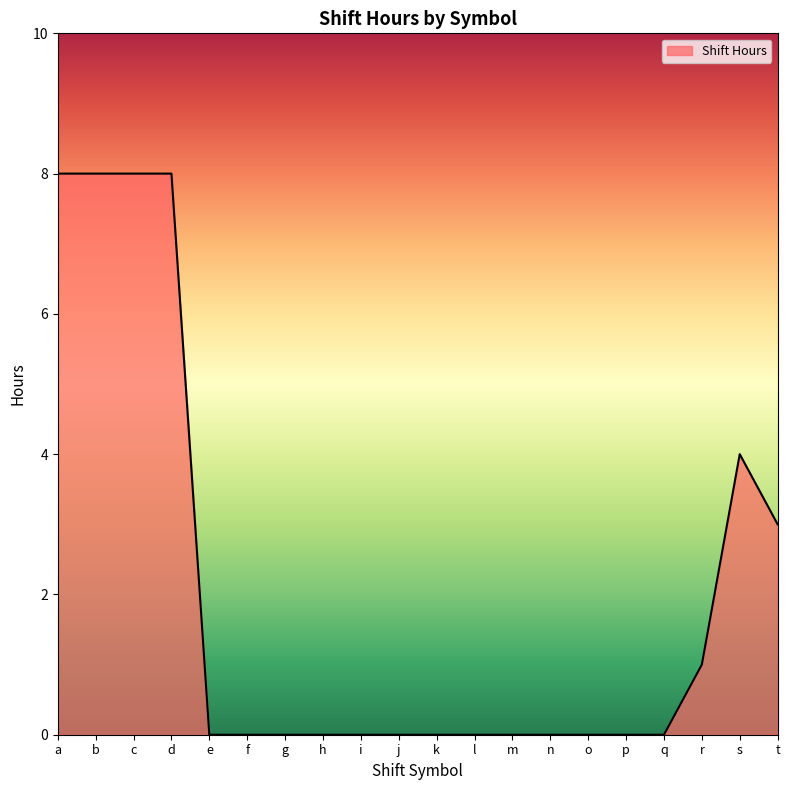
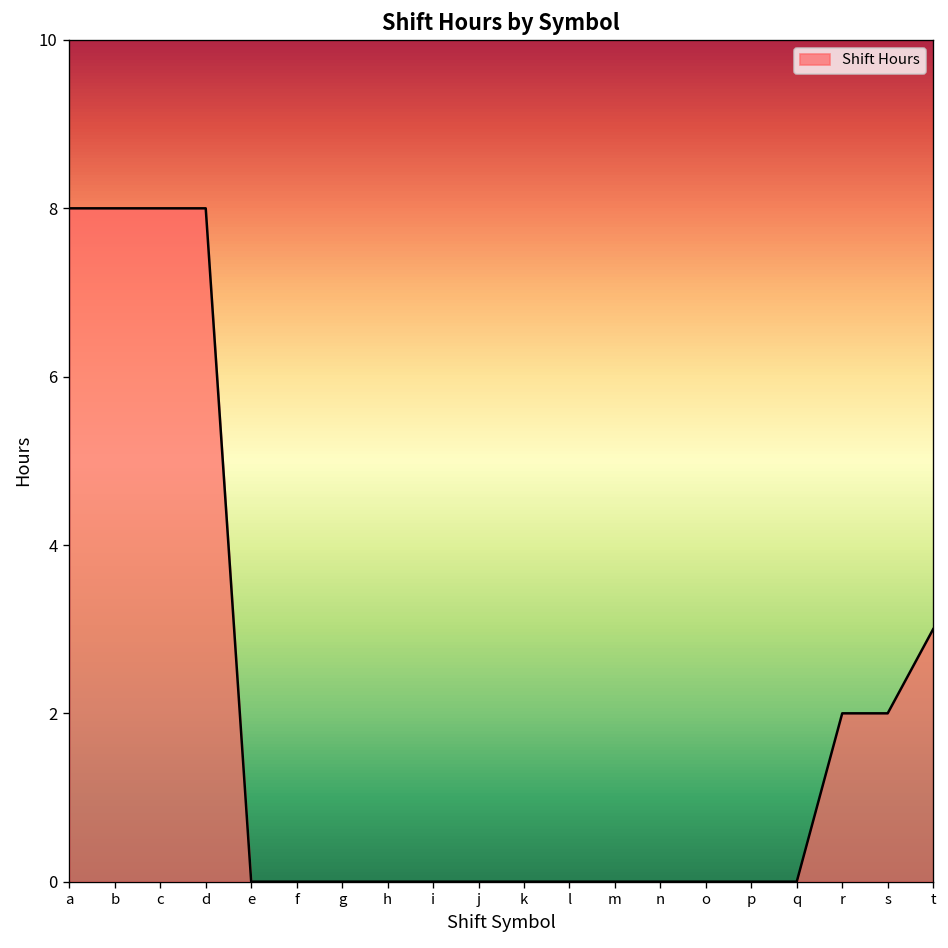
  {
    "a": 8,
    "b": 8,
    "c": 8,
    "d": 8,
    "e": 0,
    "f": 0,
    "g": 0,
    "h": 0,
    "i": 0,
    "j": 0,
    "k": 0,
    "l": 0,
    "m": 0,
    "n": 0,
    "o": 0,
    "p": 0,
    "q": 0,
-   "r": 1,
-   "s": 4,
+   "r": 2,
+   "s": 2,
    "t": 3
  }
